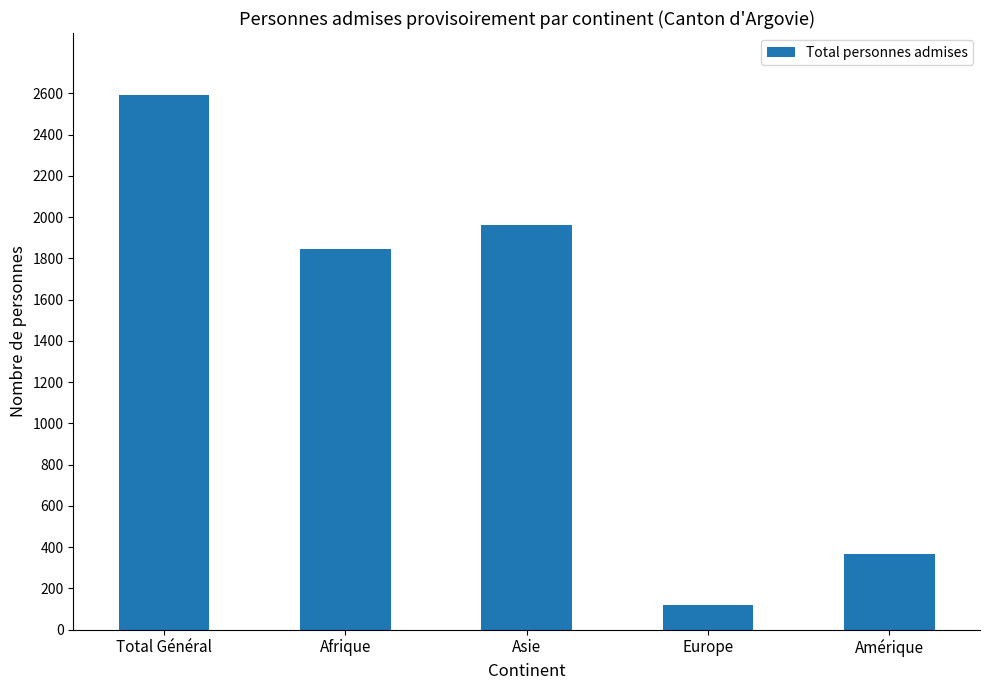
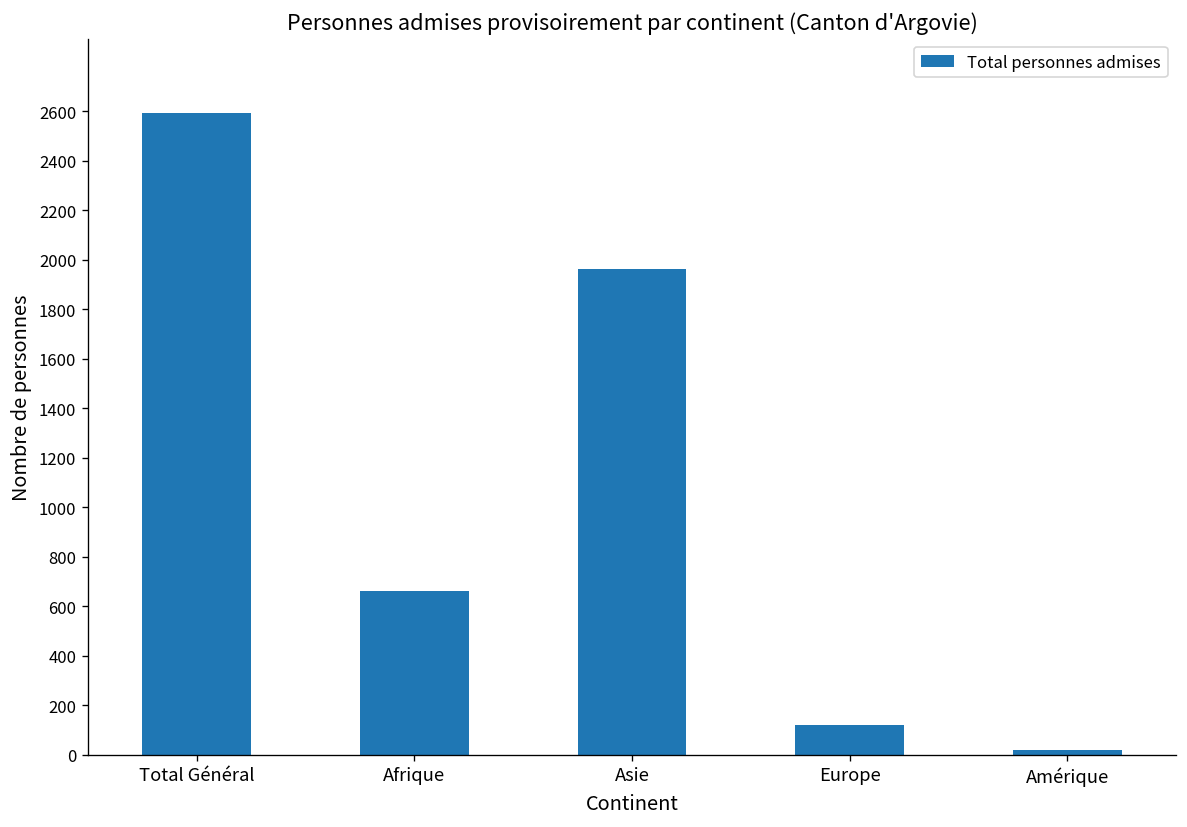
  {
    "Total Général": 2590,
-   "Afrique": 1850,
+   "Afrique": 660,
    "Asie": 1960,
    "Europe": 120,
-   "Amérique": 370
+   "Amérique": 20
  }
